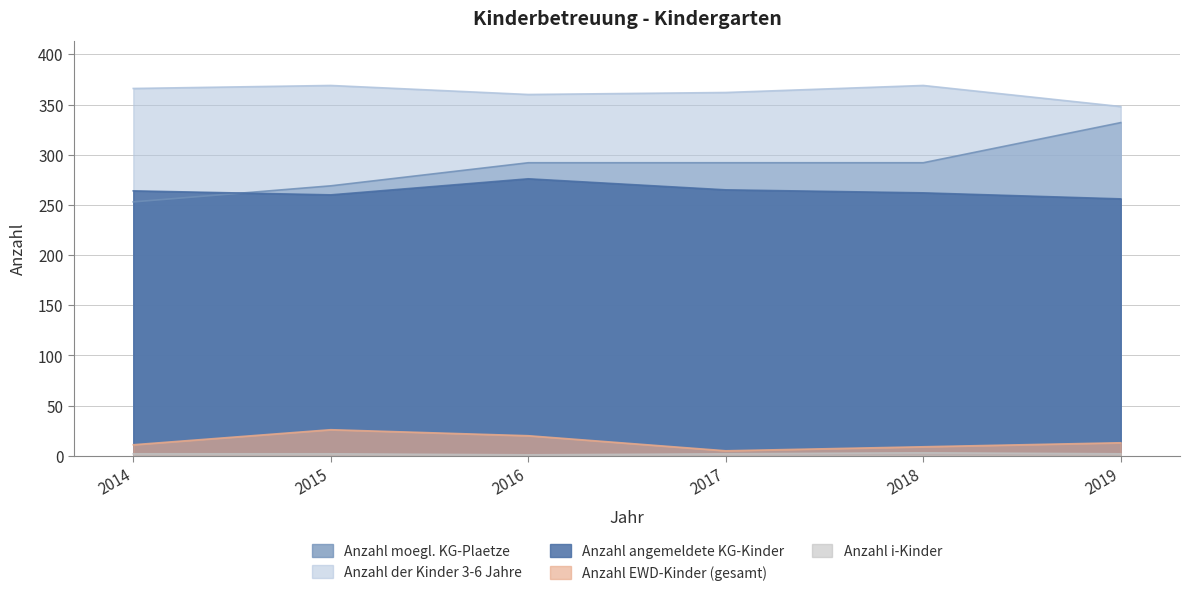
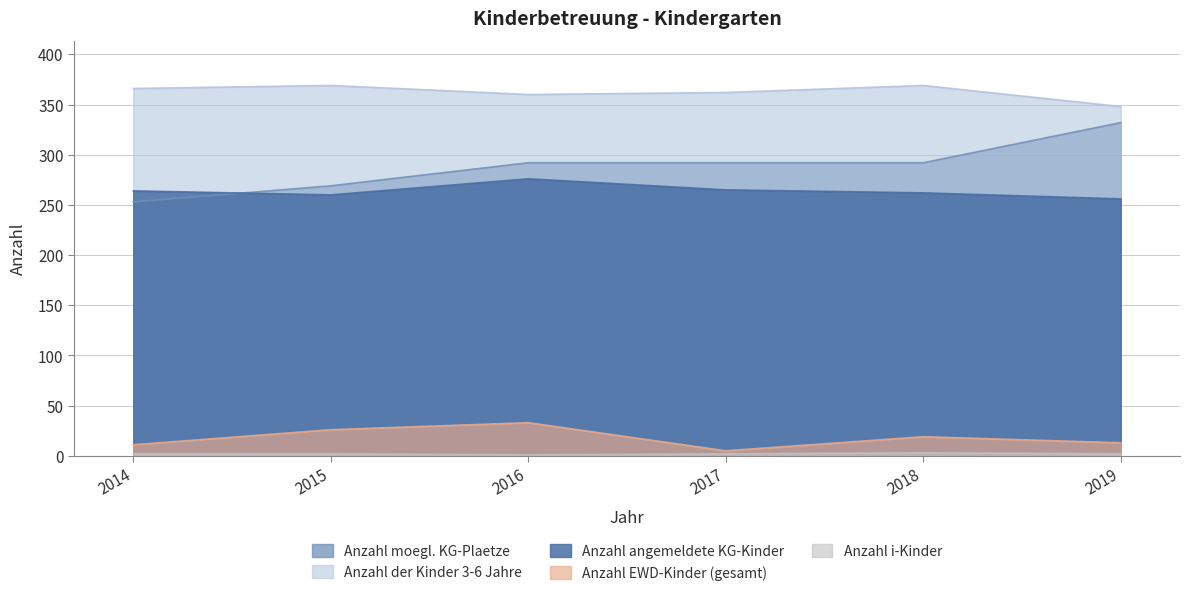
  {
    "Anzahl EWD-Kinder (gesamt)": {
      "2014": 11,
      "2015": 26,
-     "2016": 20,
+     "2016": 33,
      "2017": 5,
-     "2018": 9,
+     "2018": 19,
      "2019": 13
    }
  }
